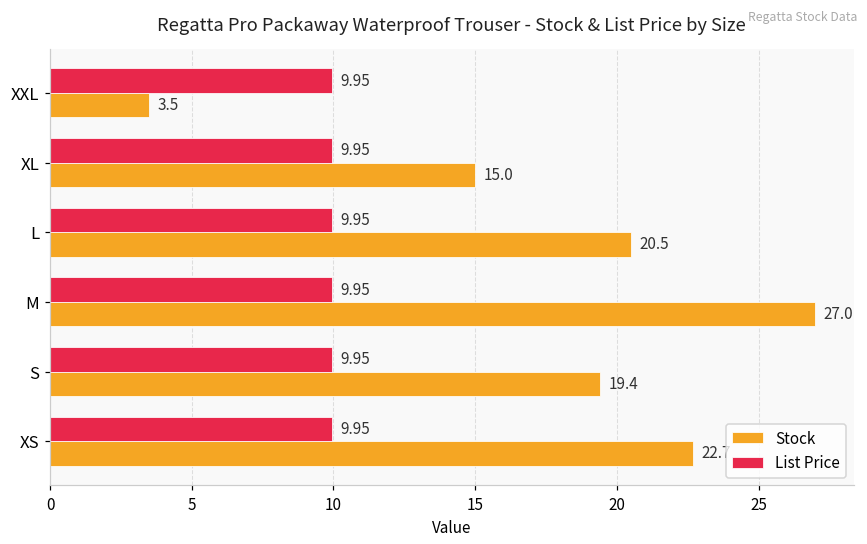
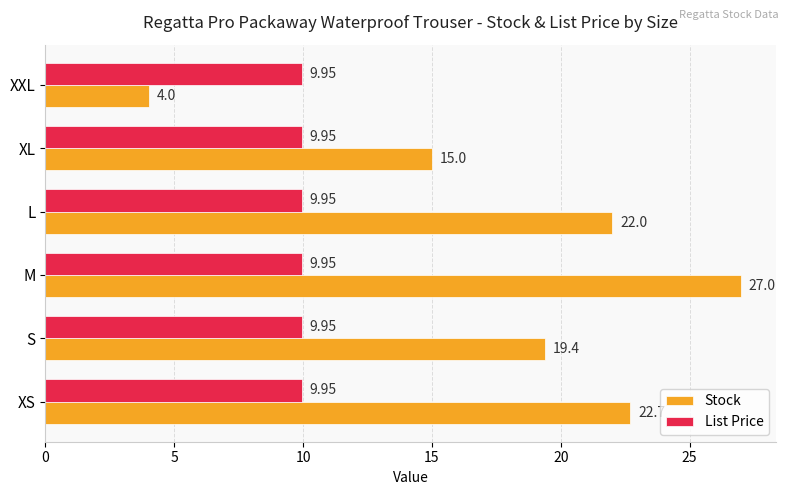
  {
    "Stock": {
-     "XXL": 3.5,
+     "XXL": 4.0,
      "XL": 15.0,
-     "L": 20.5,
+     "L": 22.0,
      "M": 27.0,
      "S": 19.4
    },
    "List Price": {
      "XXL": 9.95,
      "XL": 9.95,
      "L": 9.95,
      "M": 9.95,
      "S": 9.95,
      "XS": 9.95
    }
  }
